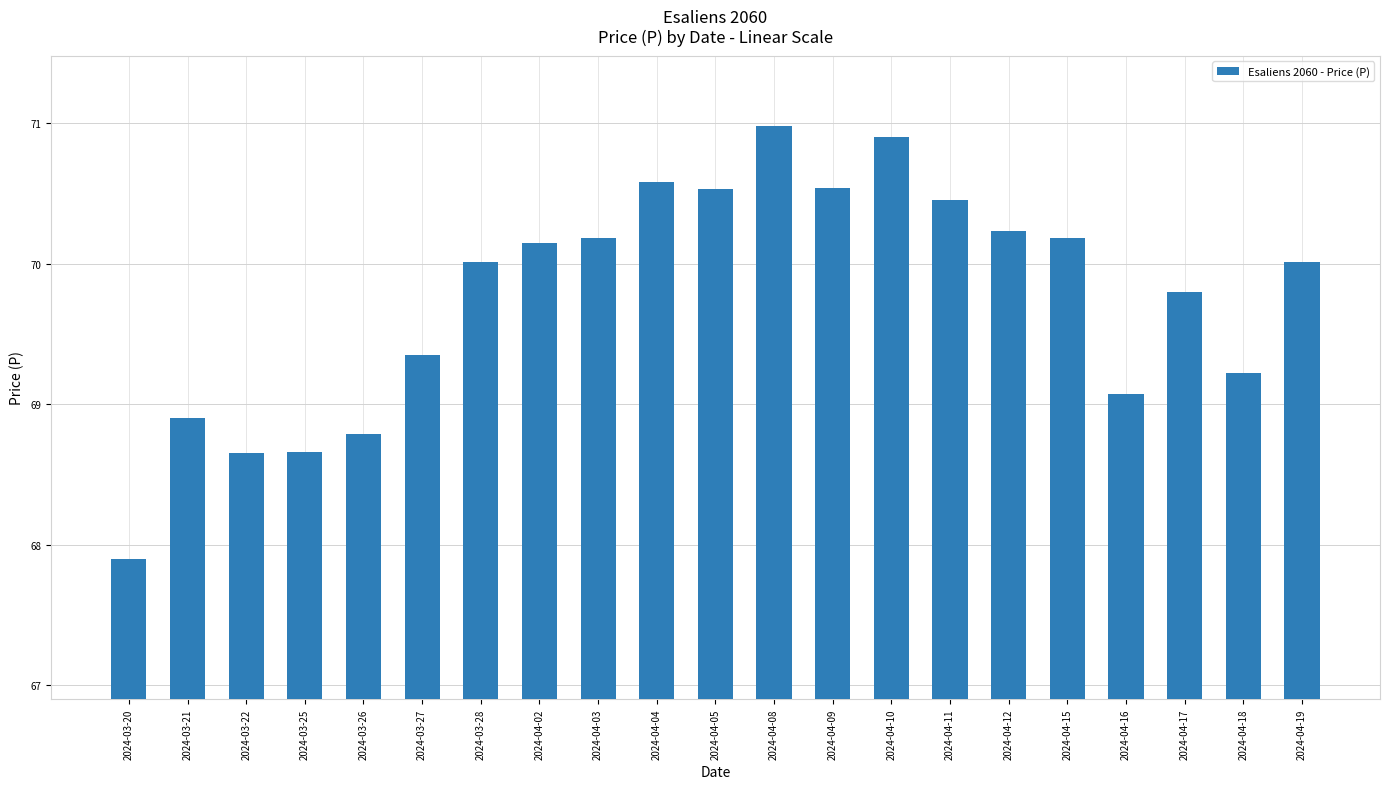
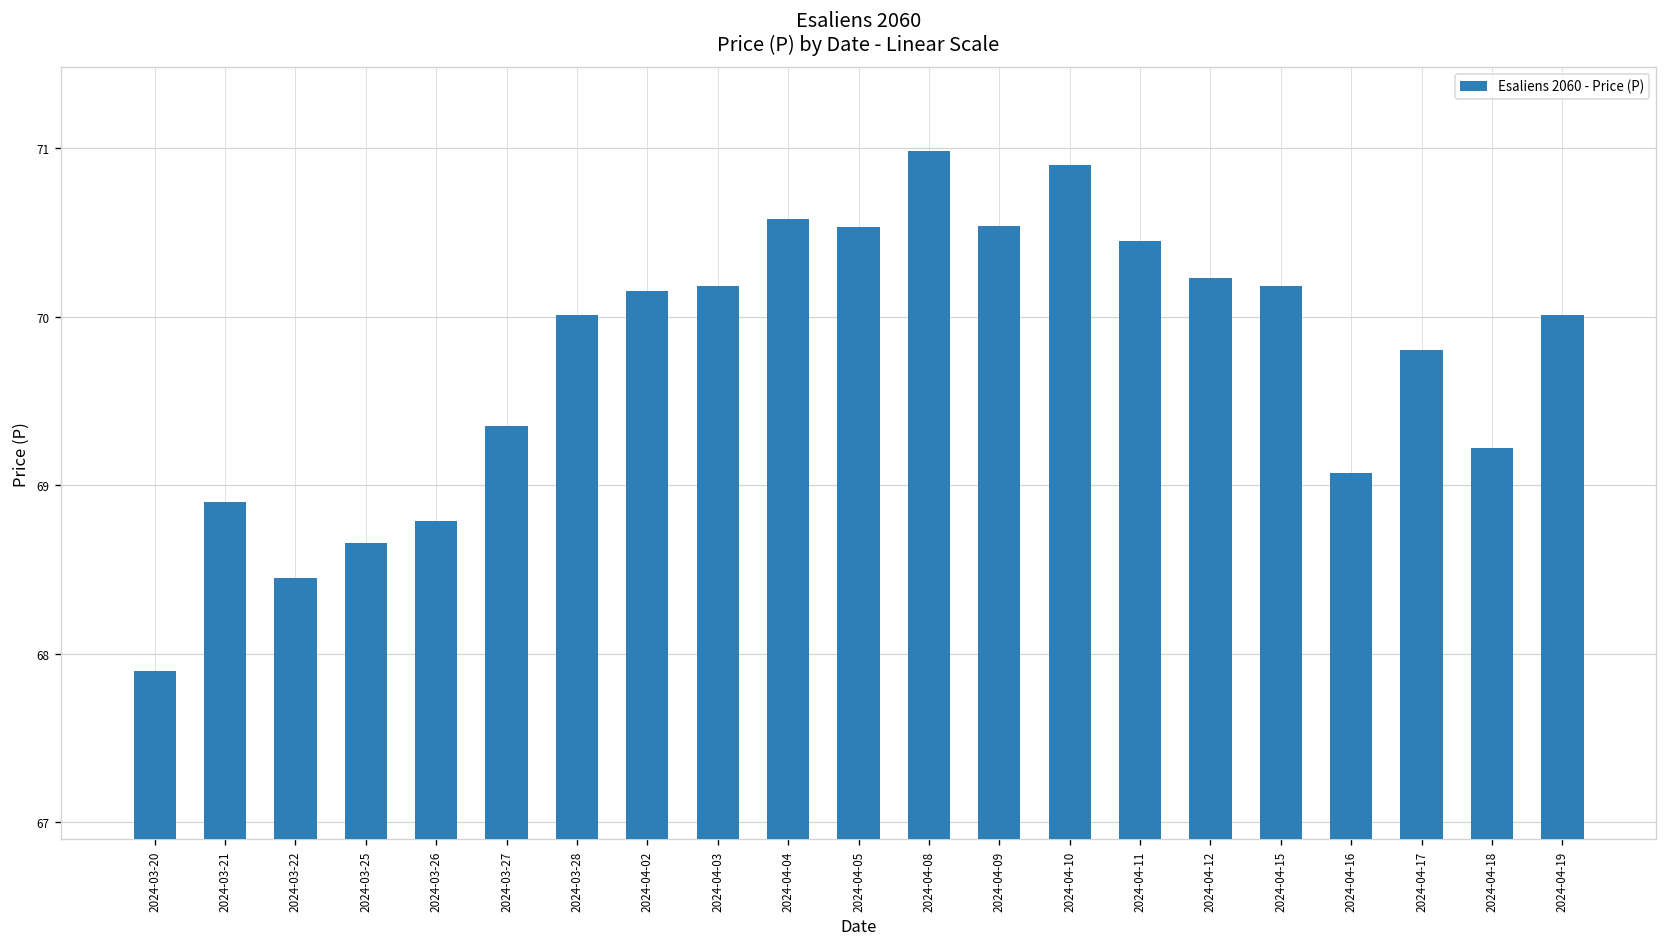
  {
    "2024-03-20": 67.90,
    "2024-03-21": 68.90,
-   "2024-03-22": 68.65,
+   "2024-03-22": 68.45,
    "2024-03-25": 68.66,
    "2024-03-26": 68.79,
    "2024-03-27": 69.35,
    "2024-03-28": 70.01,
    "2024-04-02": 70.15,
    "2024-04-03": 70.18,
    "2024-04-04": 70.58,
    "2024-04-05": 70.53,
    "2024-04-08": 70.98,
    "2024-04-09": 70.54,
    "2024-04-10": 70.90,
    "2024-04-11": 70.45,
    "2024-04-12": 70.23,
    "2024-04-15": 70.18,
    "2024-04-16": 69.07,
    "2024-04-17": 69.80,
    "2024-04-18": 69.22,
    "2024-04-19": 70.01
  }
